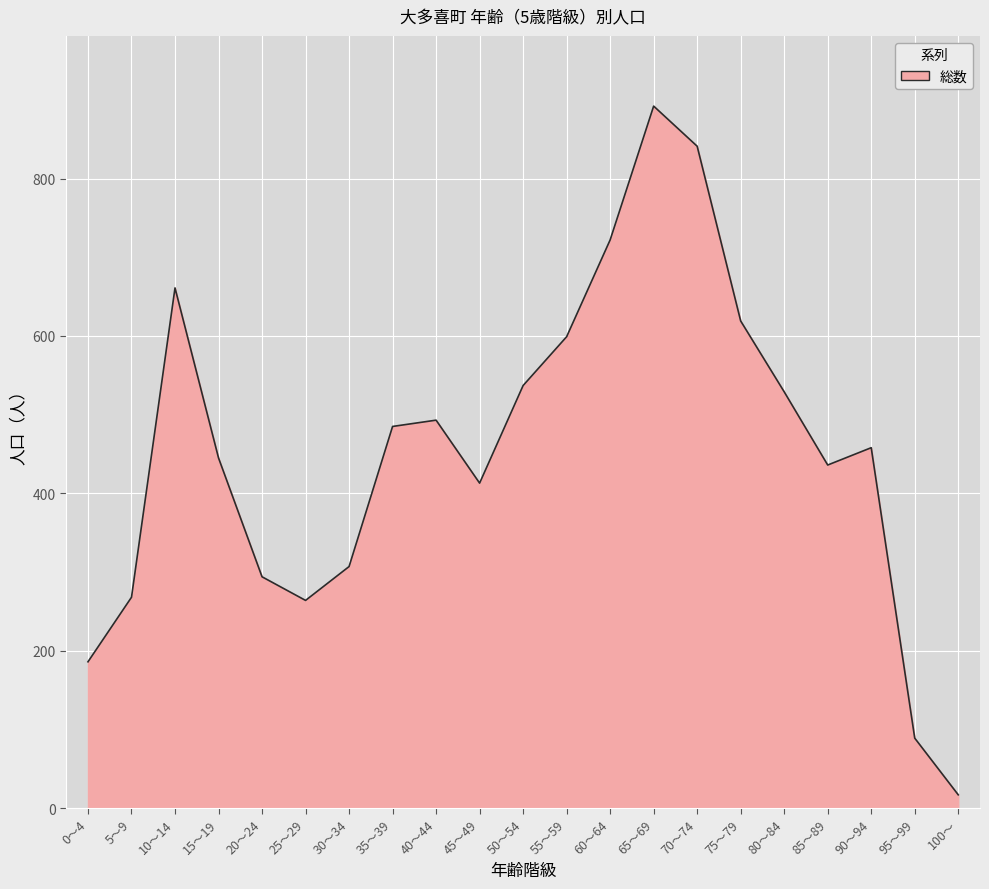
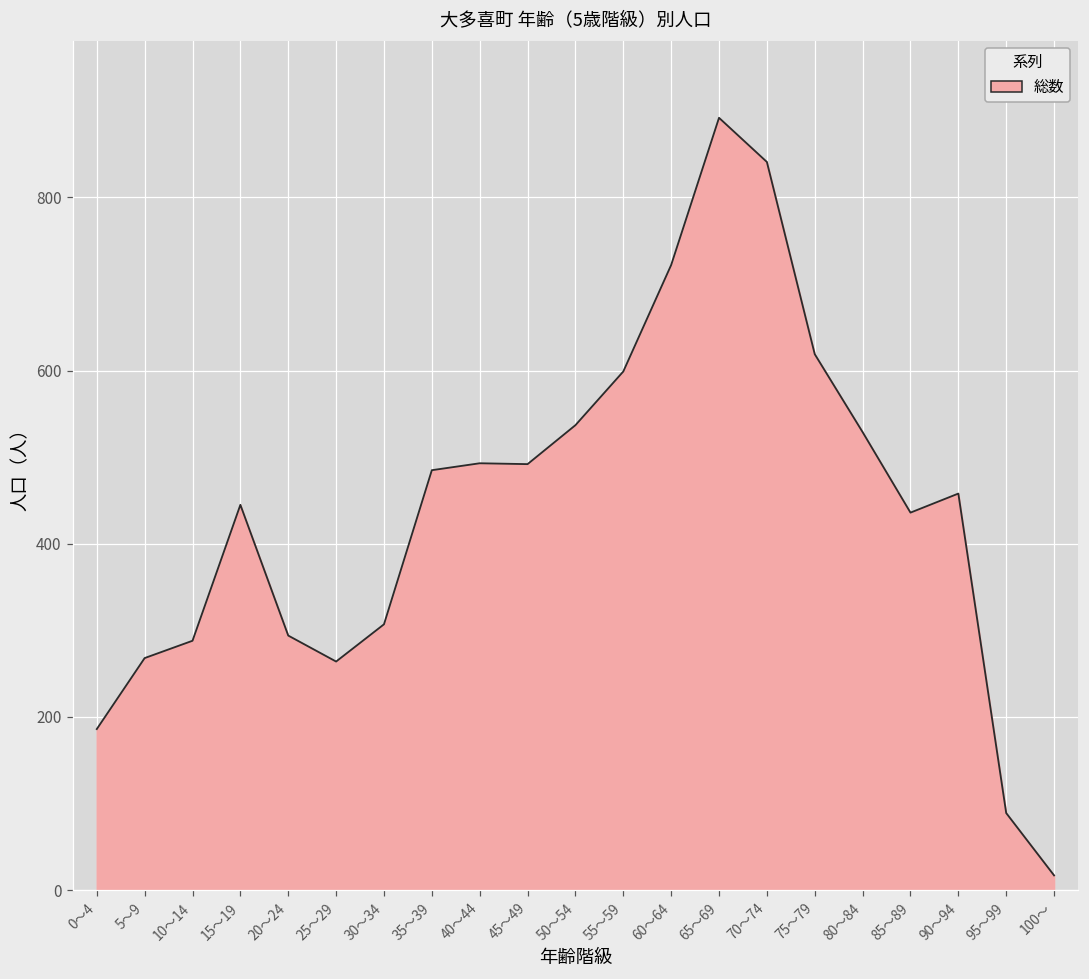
  {
    "0～4": 190,
    "5～9": 270,
-   "10～14": 660,
+   "10～14": 290,
    "15～19": 450,
    "20～24": 290,
    "25～29": 260,
    "30～34": 310,
    "35～39": 490,
    "40～44": 490,
-   "45～49": 410,
+   "45～49": 490,
    "50～54": 540,
    "55～59": 600,
    "60～64": 720,
    "65～69": 890,
    "70～74": 840,
    "75～79": 620,
    "80～84": 530,
    "85～89": 440,
    "90～94": 460,
    "95～99": 90,
    "100～": 20
  }
